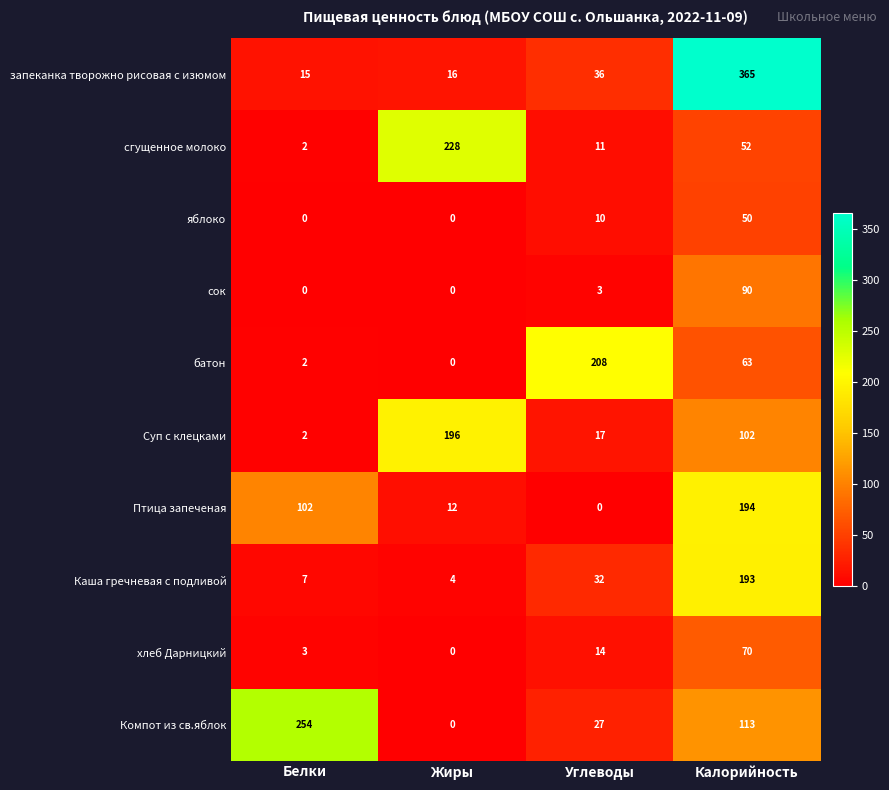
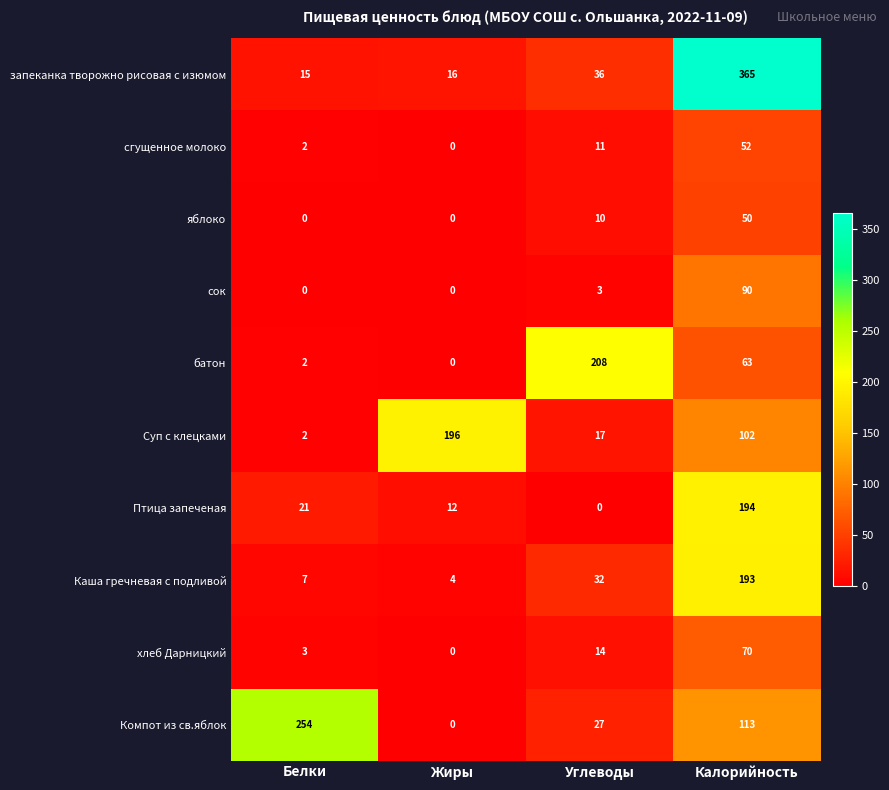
  {
    "запеканка творожно рисовая с изюмом": {
      "Белки": 15,
      "Жиры": 16,
      "Углеводы": 36,
      "Калорийность": 365
    },
    "сгущенное молоко": {
      "Белки": 2,
-     "Жиры": 228,
+     "Жиры": 0,
      "Углеводы": 11,
      "Калорийность": 52
    },
    "яблоко": {
      "Белки": 0,
      "Жиры": 0,
      "Углеводы": 10,
      "Калорийность": 50
    },
    "сок": {
      "Белки": 0,
      "Жиры": 0,
      "Углеводы": 3,
      "Калорийность": 90
    },
    "батон": {
      "Белки": 2,
      "Жиры": 0,
      "Углеводы": 208,
      "Калорийность": 63
    },
    "Суп с клецками": {
      "Белки": 2,
      "Жиры": 196,
      "Углеводы": 17,
      "Калорийность": 102
    },
    "Птица запеченая": {
-     "Белки": 102,
+     "Белки": 21,
      "Жиры": 12,
      "Углеводы": 0,
      "Калорийность": 194
    },
    "Каша гречневая с подливой": {
      "Белки": 7,
      "Жиры": 4,
      "Углеводы": 32,
      "Калорийность": 193
    },
    "хлеб Дарницкий": {
      "Белки": 3,
      "Жиры": 0,
      "Углеводы": 14,
      "Калорийность": 70
    },
    "Компот из св.яблок": {
      "Белки": 254,
      "Жиры": 0,
      "Углеводы": 27,
      "Калорийность": 113
    }
  }
